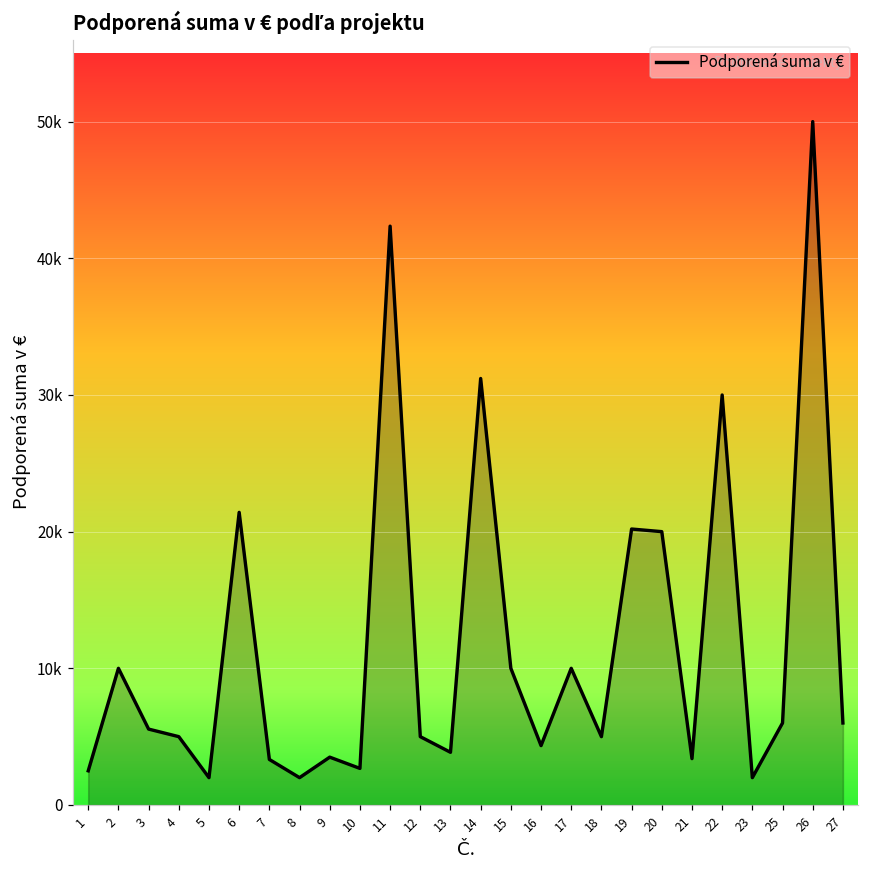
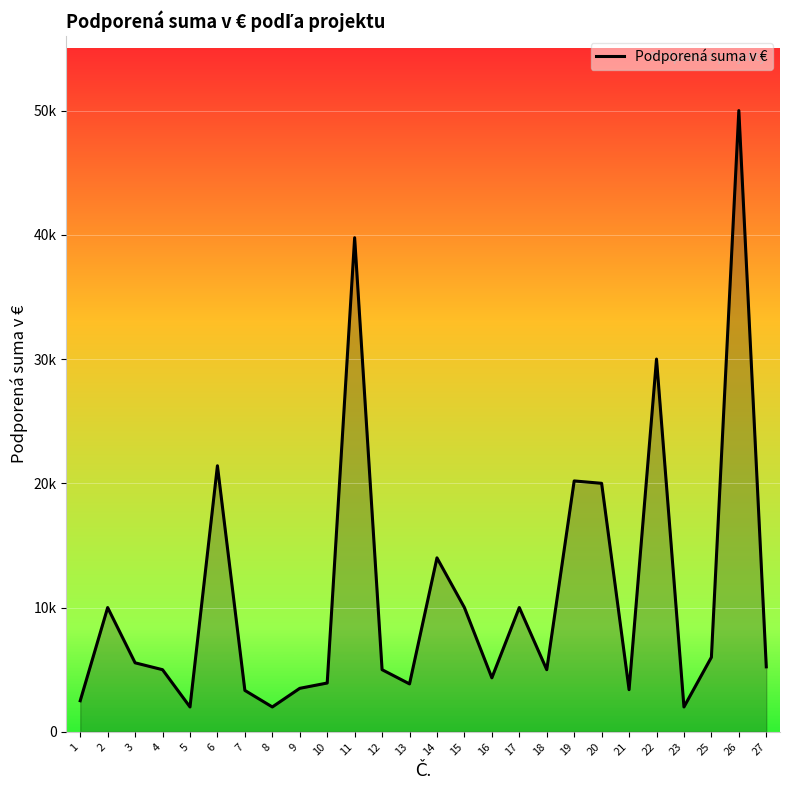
  {
    "1": 2500,
    "2": 10000,
    "3": 5600,
    "4": 5000,
    "5": 2000,
    "6": 21400,
    "7": 3300,
    "8": 2000,
    "9": 3500,
-   "10": 2700,
-   "11": 42400,
+   "10": 3900,
+   "11": 39800,
    "12": 5000,
    "13": 3900,
-   "14": 31200,
+   "14": 14000,
    "15": 10000,
    "16": 4300,
    "17": 10000,
    "18": 5000,
    "19": 20200,
    "20": 20000,
    "21": 3400,
    "22": 30000,
    "23": 2000,
    "25": 6000,
    "26": 50000,
-   "27": 6000
+   "27": 5200
  }
